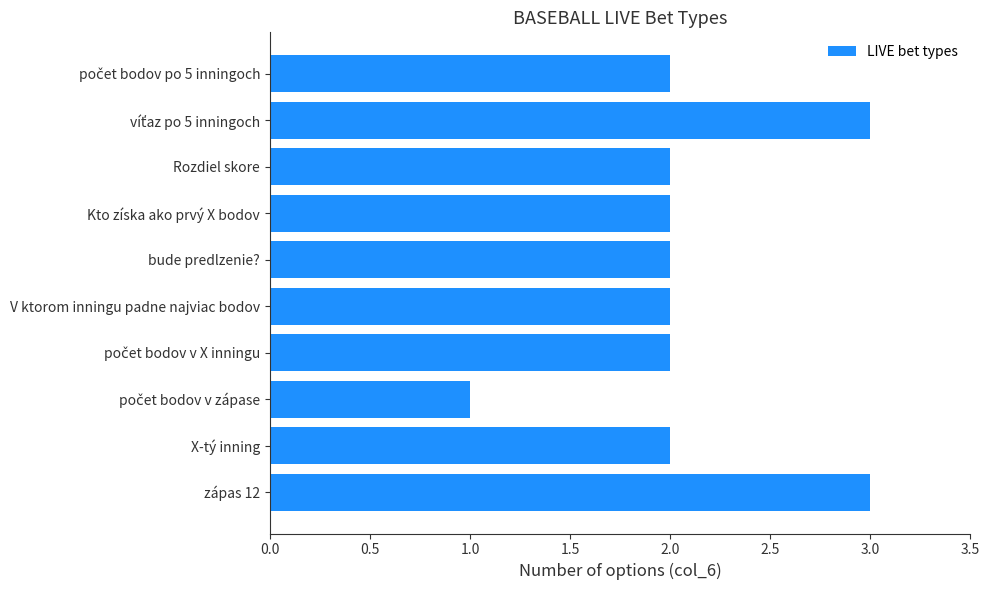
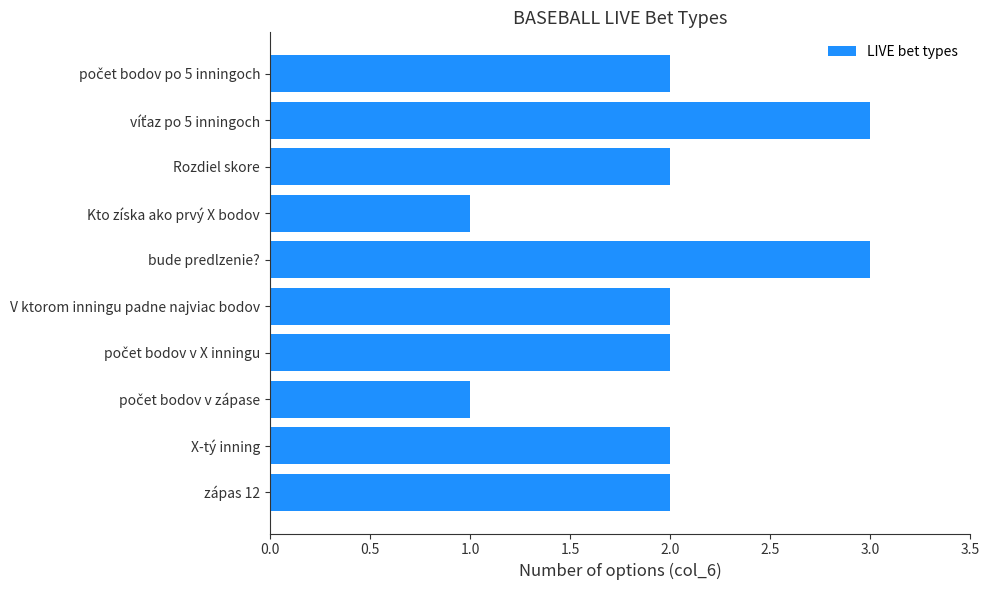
  {
    "počet bodov po 5 inningoch": 2,
    "víťaz po 5 inningoch": 3,
    "Rozdiel skore": 2,
-   "Kto získa ako prvý X bodov": 2,
-   "bude predlzenie?": 2,
+   "Kto získa ako prvý X bodov": 1,
+   "bude predlzenie?": 3,
    "V ktorom inningu padne najviac bodov": 2,
    "počet bodov v X inningu": 2,
    "počet bodov v zápase": 1,
    "X-tý inning": 2,
-   "zápas 12": 3
+   "zápas 12": 2
  }
